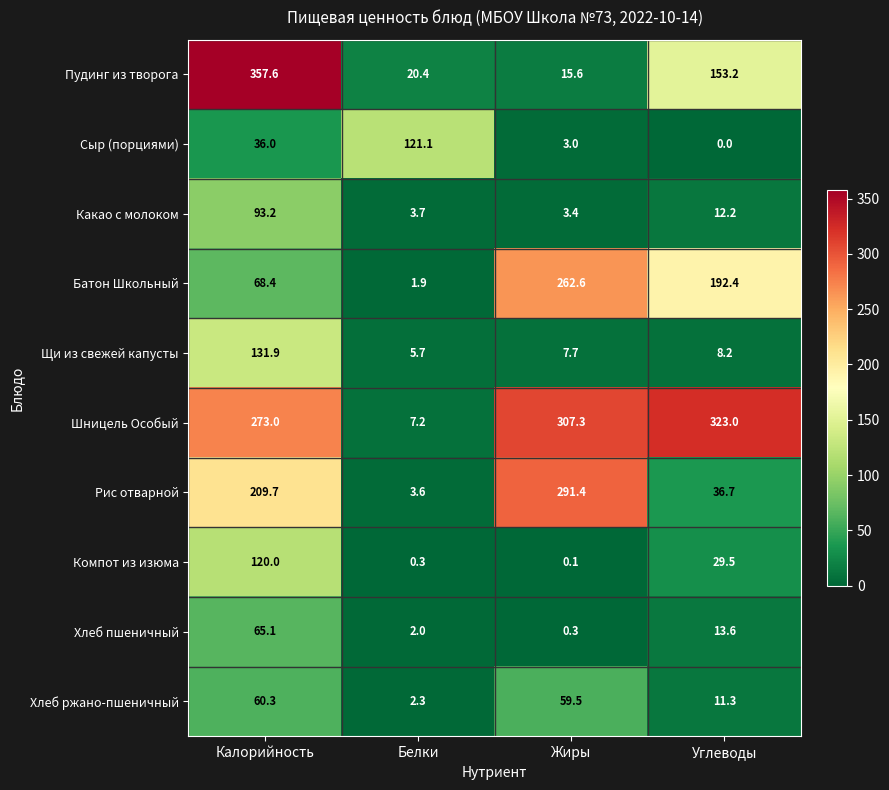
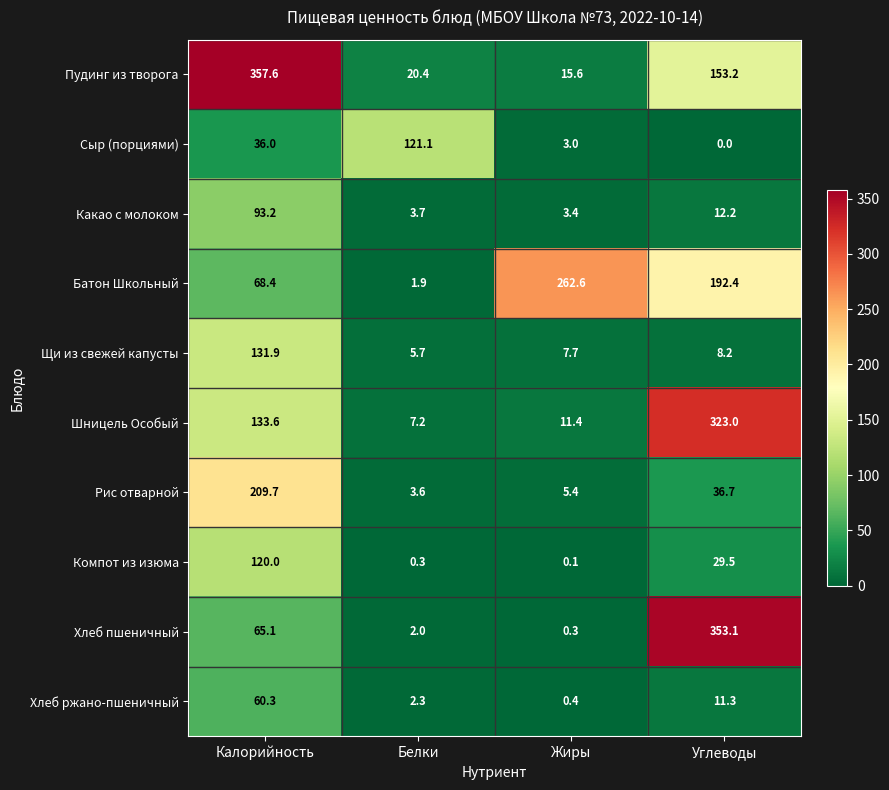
  {
    "Пудинг из творога": {
      "Калорийность": 357.6,
      "Белки": 20.4,
      "Жиры": 15.6,
      "Углеводы": 153.2
    },
    "Сыр (порциями)": {
      "Калорийность": 36.0,
      "Белки": 121.1,
      "Жиры": 3.0,
      "Углеводы": 0.0
    },
    "Какао с молоком": {
      "Калорийность": 93.2,
      "Белки": 3.7,
      "Жиры": 3.4,
      "Углеводы": 12.2
    },
    "Батон Школьный": {
      "Калорийность": 68.4,
      "Белки": 1.9,
      "Жиры": 262.6,
      "Углеводы": 192.4
    },
    "Щи из свежей капусты": {
      "Калорийность": 131.9,
      "Белки": 5.7,
      "Жиры": 7.7,
      "Углеводы": 8.2
    },
    "Шницель Особый": {
-     "Калорийность": 273.0,
+     "Калорийность": 133.6,
      "Белки": 7.2,
-     "Жиры": 307.3,
+     "Жиры": 11.4,
      "Углеводы": 323.0
    },
    "Рис отварной": {
      "Калорийность": 209.7,
      "Белки": 3.6,
-     "Жиры": 291.4,
+     "Жиры": 5.4,
      "Углеводы": 36.7
    },
    "Компот из изюма": {
      "Калорийность": 120.0,
      "Белки": 0.3,
      "Жиры": 0.1,
      "Углеводы": 29.5
    },
    "Хлеб пшеничный": {
      "Калорийность": 65.1,
      "Белки": 2.0,
      "Жиры": 0.3,
-     "Углеводы": 13.6
+     "Углеводы": 353.1
    },
    "Хлеб ржано-пшеничный": {
      "Калорийность": 60.3,
      "Белки": 2.3,
-     "Жиры": 59.5,
+     "Жиры": 0.4,
      "Углеводы": 11.3
    }
  }
